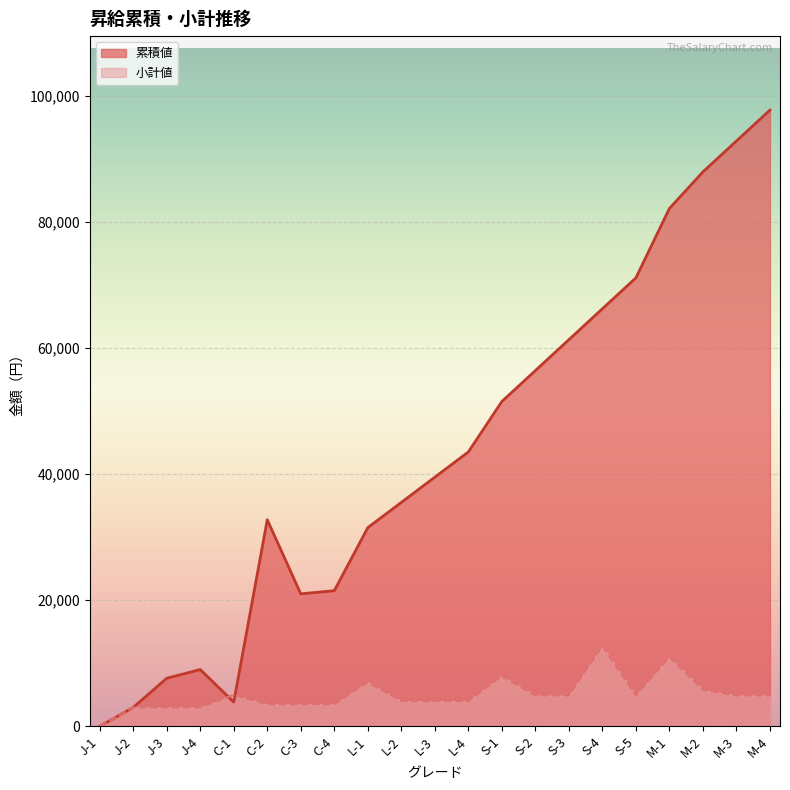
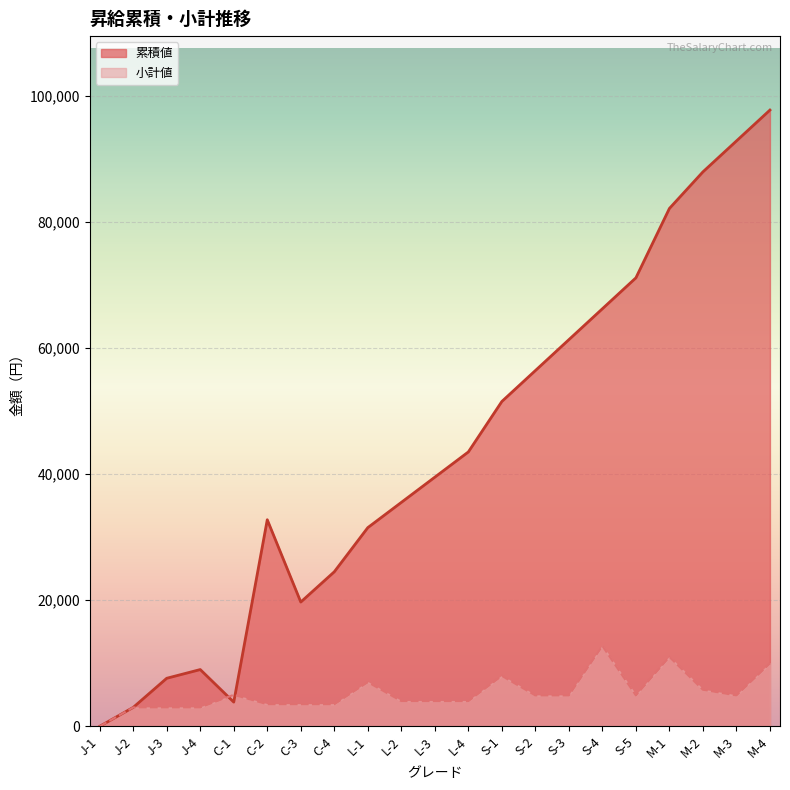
  {
    "累積値": {
      "J-3": "8,000",
      "J-4": "9,000",
      "C-1": "4,000",
      "C-2": "33,000",
-     "C-3": "21,000",
-     "C-4": "22,000",
+     "C-3": "20,000",
+     "C-4": "25,000",
      "L-1": "32,000",
      "L-2": "36,000",
      "L-3": "40,000",
      "L-4": "44,000",
      "S-1": "52,000",
      "S-2": "56,000",
      "S-3": "61,000",
      "S-4": "66,000",
      "S-5": "71,000",
      "M-1": "82,000",
      "M-2": "88,000",
      "M-3": "93,000",
      "M-4": "98,000"
    },
    "小計値": {
      "J-3": "3,000",
      "J-4": "3,000",
      "C-1": "5,000",
      "C-2": "4,000",
      "C-3": "4,000",
      "C-4": "4,000",
      "L-1": "7,000",
      "L-2": "4,000",
      "L-3": "4,000",
      "L-4": "4,000",
      "S-1": "8,000",
      "S-2": "5,000",
      "S-3": "5,000",
      "S-4": "13,000",
      "S-5": "5,000",
      "M-1": "11,000",
      "M-2": "6,000",
      "M-3": "5,000",
-     "M-4": "5,000"
+     "M-4": "10,000"
    }
  }
